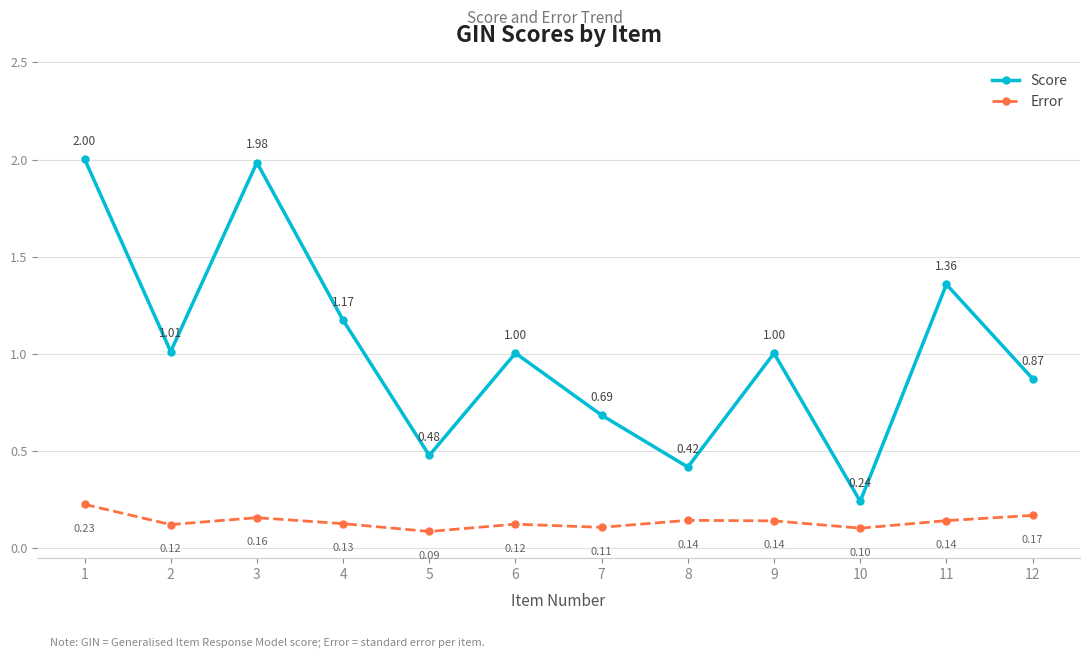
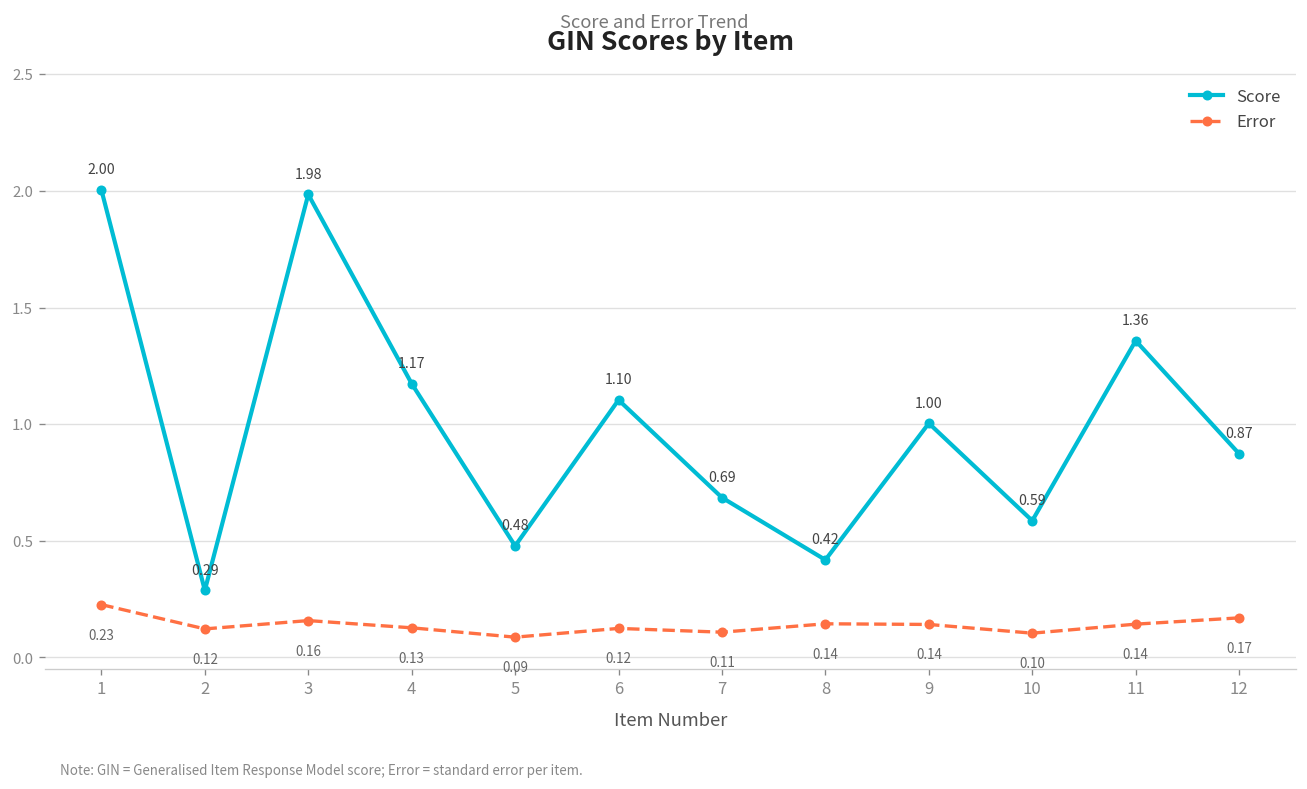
  {
    "Score": {
      "1": 2.00,
-     "2": 1.01,
+     "2": 0.29,
      "3": 1.98,
      "4": 1.17,
      "5": 0.48,
-     "6": 1.00,
+     "6": 1.10,
      "7": 0.69,
      "8": 0.42,
      "9": 1.00,
-     "10": 0.24,
+     "10": 0.59,
      "11": 1.36,
      "12": 0.87
    },
    "Error": {
      "1": 0.23,
      "2": 0.12,
      "3": 0.16,
      "4": 0.13,
      "5": 0.09,
      "6": 0.12,
      "7": 0.11,
      "8": 0.14,
      "9": 0.14,
      "10": 0.10,
      "11": 0.14,
      "12": 0.17
    }
  }
